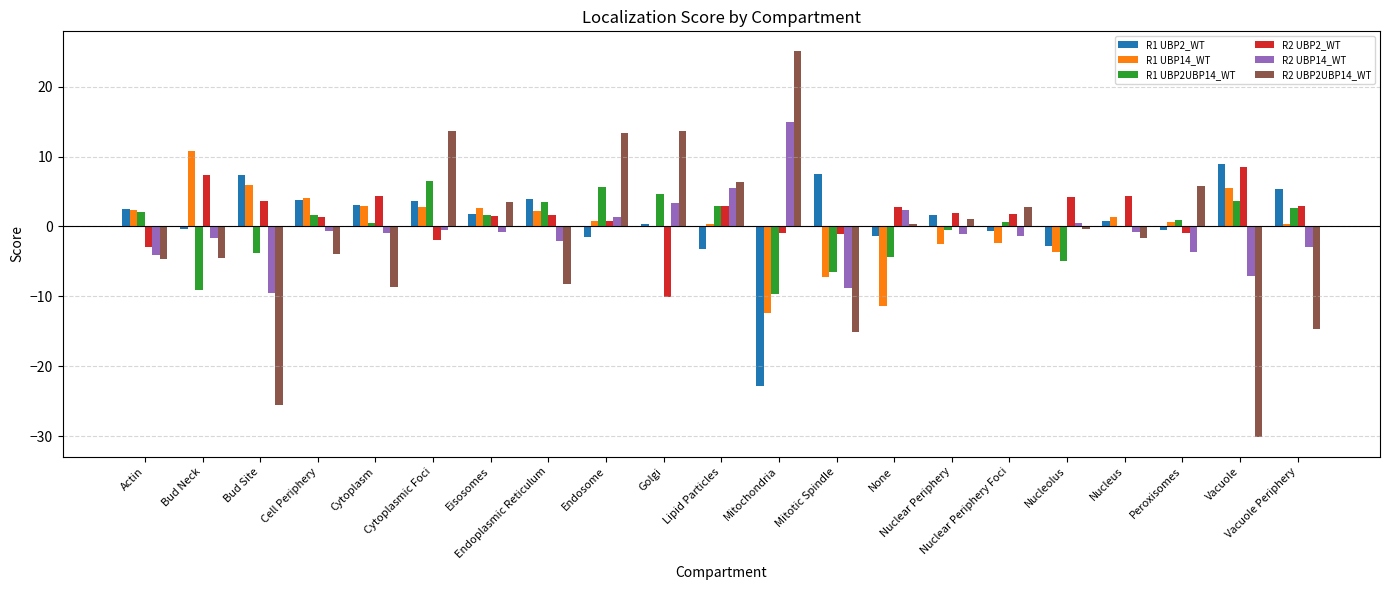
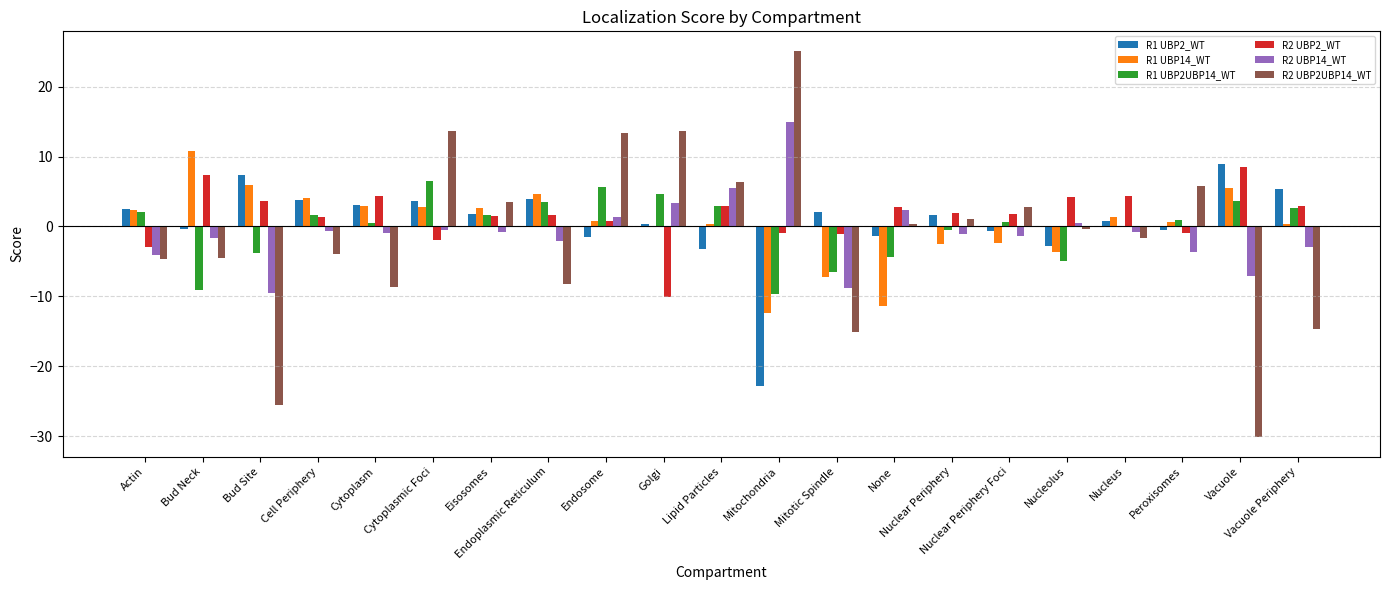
  {
    "R1 UBP2_WT": {
      "Actin": 3,
      "Bud Site": 7,
      "Cell Periphery": 4,
      "Cytoplasm": 3,
      "Cytoplasmic Foci": 4,
      "Eisosomes": 2,
      "Endoplasmic Reticulum": 4,
      "Endosome": -1,
      "Golgi": 0,
      "Lipid Particles": -3,
      "Mitochondria": -23,
-     "Mitotic Spindle": 8,
+     "Mitotic Spindle": 2,
      "None": -1,
      "Nuclear Periphery": 2,
      "Nuclear Periphery Foci": -1,
      "Nucleolus": -3,
      "Nucleus": 1,
      "Peroxisomes": 0,
      "Vacuole": 9,
      "Vacuole Periphery": 5
    },
    "R1 UBP14_WT": {
      "Actin": 2,
      "Bud Neck": 11,
      "Bud Site": 6,
      "Cell Periphery": 4,
      "Cytoplasm": 3,
      "Cytoplasmic Foci": 3,
      "Eisosomes": 3,
-     "Endoplasmic Reticulum": 2,
+     "Endoplasmic Reticulum": 5,
      "Endosome": 1,
      "Lipid Particles": 0,
      "Mitochondria": -12,
      "Mitotic Spindle": -7,
      "None": -11,
      "Nuclear Periphery": -2,
      "Nuclear Periphery Foci": -2,
      "Nucleolus": -4,
      "Nucleus": 1,
      "Peroxisomes": 1,
      "Vacuole": 6
    },
    "R1 UBP2UBP14_WT": {
      "Actin": 2,
      "Bud Neck": -9,
      "Bud Site": -4,
      "Cell Periphery": 2,
      "Cytoplasm": 1,
      "Cytoplasmic Foci": 6,
      "Eisosomes": 2,
      "Endoplasmic Reticulum": 3,
      "Endosome": 6,
      "Golgi": 5,
      "Lipid Particles": 3,
      "Mitochondria": -10,
      "Mitotic Spindle": -6,
      "None": -4,
      "Nuclear Periphery": -1,
      "Nuclear Periphery Foci": 1,
      "Nucleolus": -5,
      "Peroxisomes": 1,
      "Vacuole": 4,
      "Vacuole Periphery": 3
    },
    "R2 UBP2_WT": {
      "Actin": -3,
      "Bud Neck": 7,
      "Bud Site": 4,
      "Cell Periphery": 1,
      "Cytoplasm": 4,
      "Cytoplasmic Foci": -2,
      "Eisosomes": 1,
      "Endoplasmic Reticulum": 2,
      "Endosome": 1,
      "Golgi": -10,
      "Lipid Particles": 3,
      "Mitochondria": -1,
      "Mitotic Spindle": -1,
      "None": 3,
      "Nuclear Periphery": 2,
      "Nuclear Periphery Foci": 2,
      "Nucleolus": 4,
      "Nucleus": 4,
      "Peroxisomes": -1,
      "Vacuole": 8,
      "Vacuole Periphery": 3
    },
    "R2 UBP14_WT": {
      "Actin": -4,
      "Bud Neck": -2,
      "Bud Site": -10,
      "Cell Periphery": -1,
      "Cytoplasm": -1,
      "Cytoplasmic Foci": -1,
      "Eisosomes": -1,
      "Endoplasmic Reticulum": -2,
      "Endosome": 1,
      "Golgi": 3,
      "Lipid Particles": 5,
      "Mitochondria": 15,
      "Mitotic Spindle": -9,
      "None": 2,
      "Nuclear Periphery": -1,
      "Nuclear Periphery Foci": -1,
      "Nucleolus": 0,
      "Nucleus": -1,
      "Peroxisomes": -4,
      "Vacuole": -7,
      "Vacuole Periphery": -3
    },
    "R2 UBP2UBP14_WT": {
      "Actin": -5,
      "Bud Neck": -4,
      "Bud Site": -26,
      "Cell Periphery": -4,
      "Cytoplasm": -9,
      "Cytoplasmic Foci": 14,
      "Eisosomes": 4,
      "Endoplasmic Reticulum": -8,
      "Endosome": 13,
      "Golgi": 14,
      "Lipid Particles": 6,
      "Mitochondria": 25,
      "Mitotic Spindle": -15,
      "Nuclear Periphery": 1,
      "Nuclear Periphery Foci": 3,
      "Nucleolus": 0,
      "Nucleus": -2,
      "Peroxisomes": 6,
      "Vacuole": -30,
      "Vacuole Periphery": -15
    }
  }
